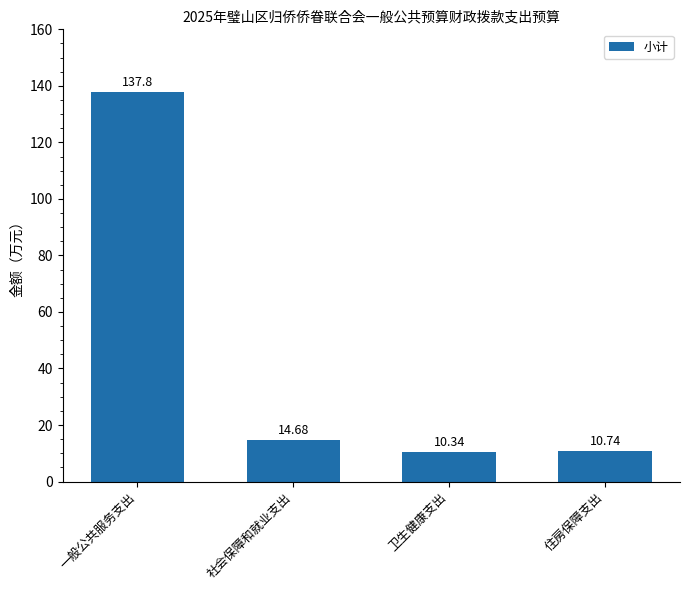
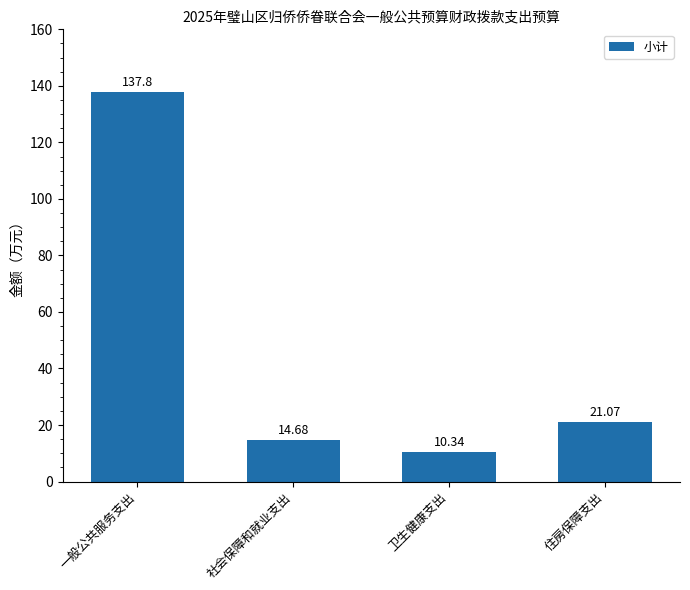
  {
    "一般公共服务支出": 137.8,
    "社会保障和就业支出": 14.68,
    "卫生健康支出": 10.34,
-   "住房保障支出": 10.74
+   "住房保障支出": 21.07
  }
